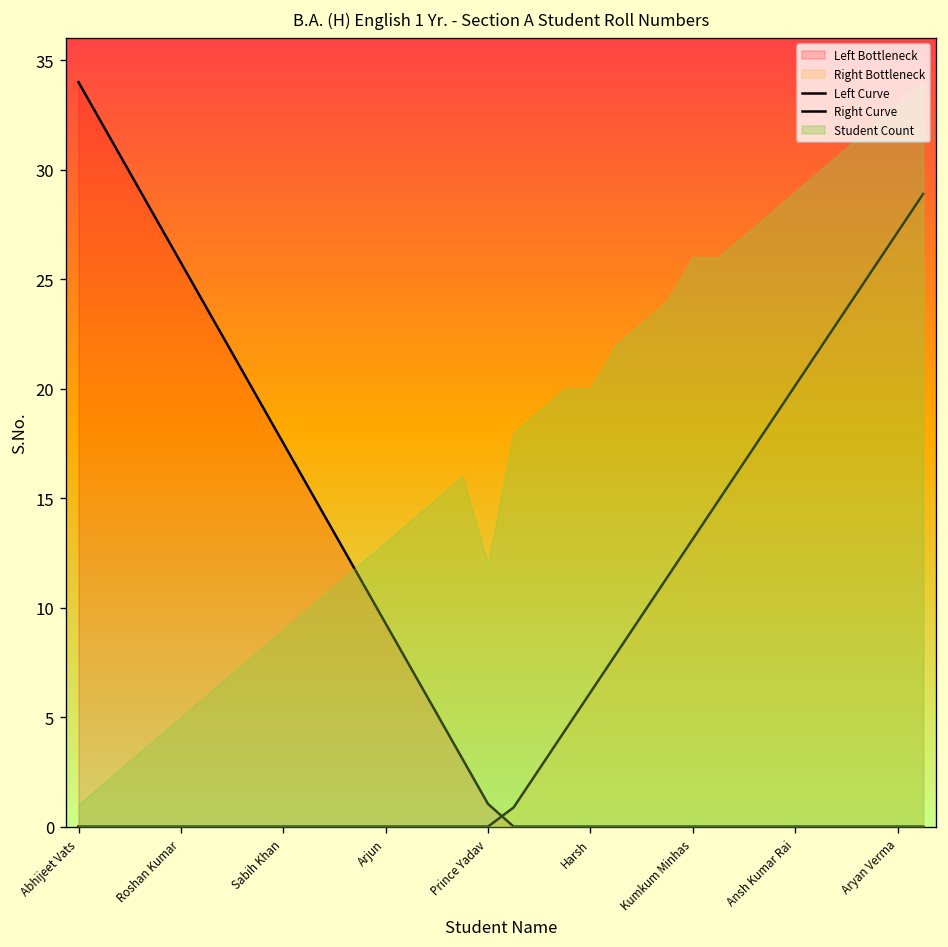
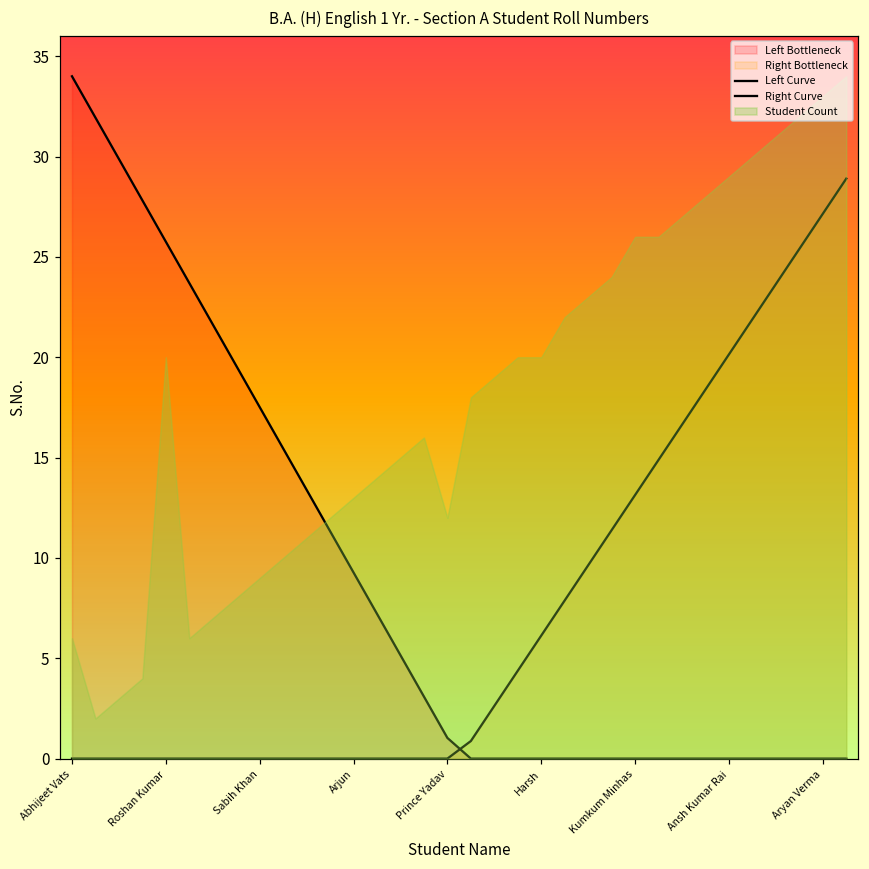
  {
    "Student Count": {
-     "Abhijeet Vats": 1,
-     "Roshan Kumar": 5,
+     "Abhijeet Vats": 6,
+     "Roshan Kumar": 20,
      "Sabih Khan": 9,
      "Arjun": 13,
      "Prince Yadav": 12,
      "Harsh": 20,
      "Kumkum Minhas": 26,
      "Ansh Kumar Rai": 29
    }
  }
